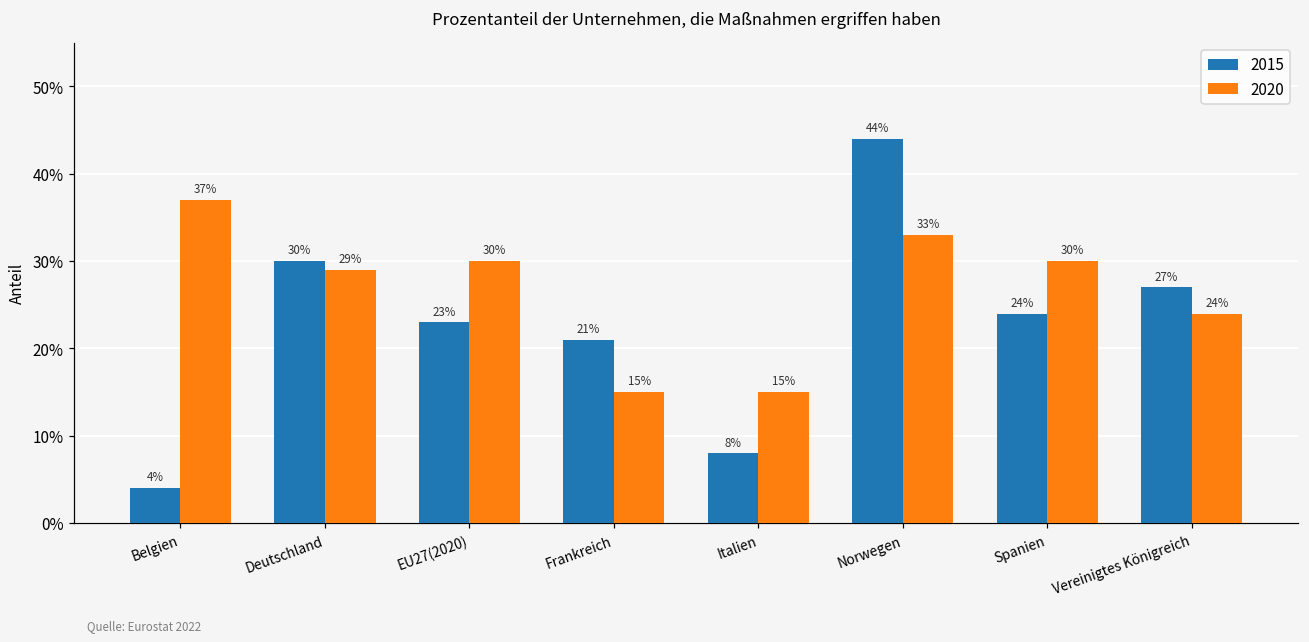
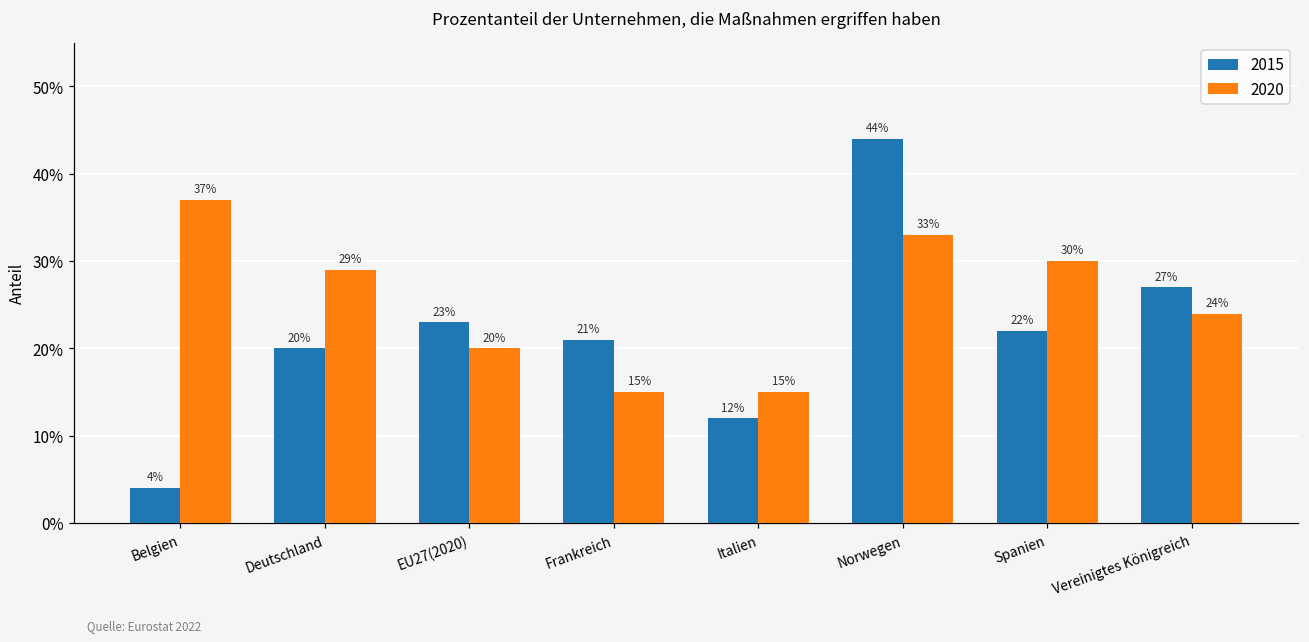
  {
    "2015": {
      "Belgien": "4%",
-     "Deutschland": "30%",
+     "Deutschland": "20%",
      "EU27(2020)": "23%",
      "Frankreich": "21%",
-     "Italien": "8%",
+     "Italien": "12%",
      "Norwegen": "44%",
-     "Spanien": "24%",
+     "Spanien": "22%",
      "Vereinigtes Königreich": "27%"
    },
    "2020": {
      "Belgien": "37%",
      "Deutschland": "29%",
-     "EU27(2020)": "30%",
+     "EU27(2020)": "20%",
      "Frankreich": "15%",
      "Italien": "15%",
      "Norwegen": "33%",
      "Spanien": "30%",
      "Vereinigtes Königreich": "24%"
    }
  }
